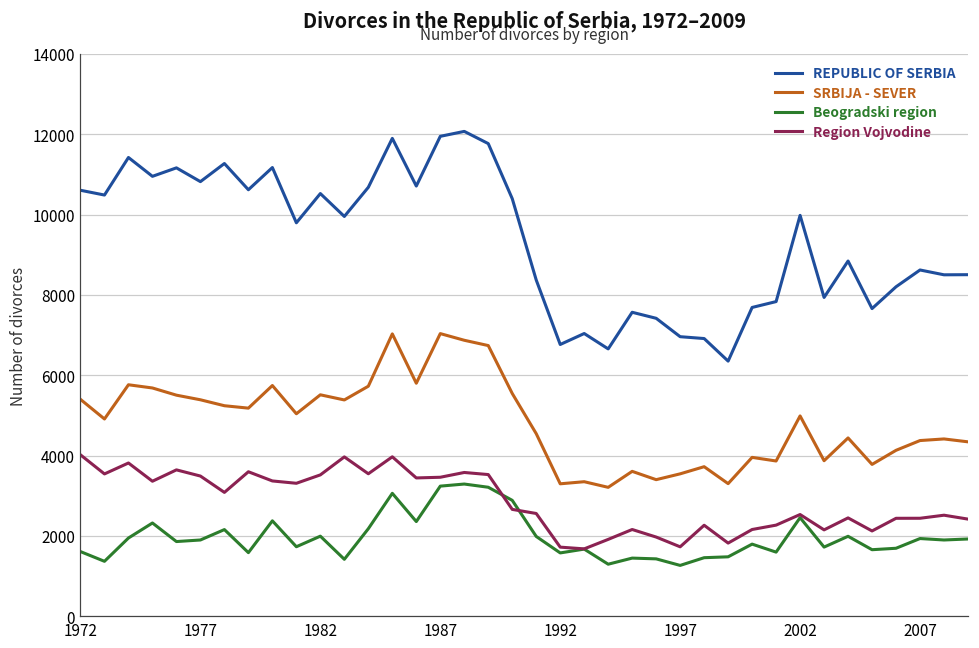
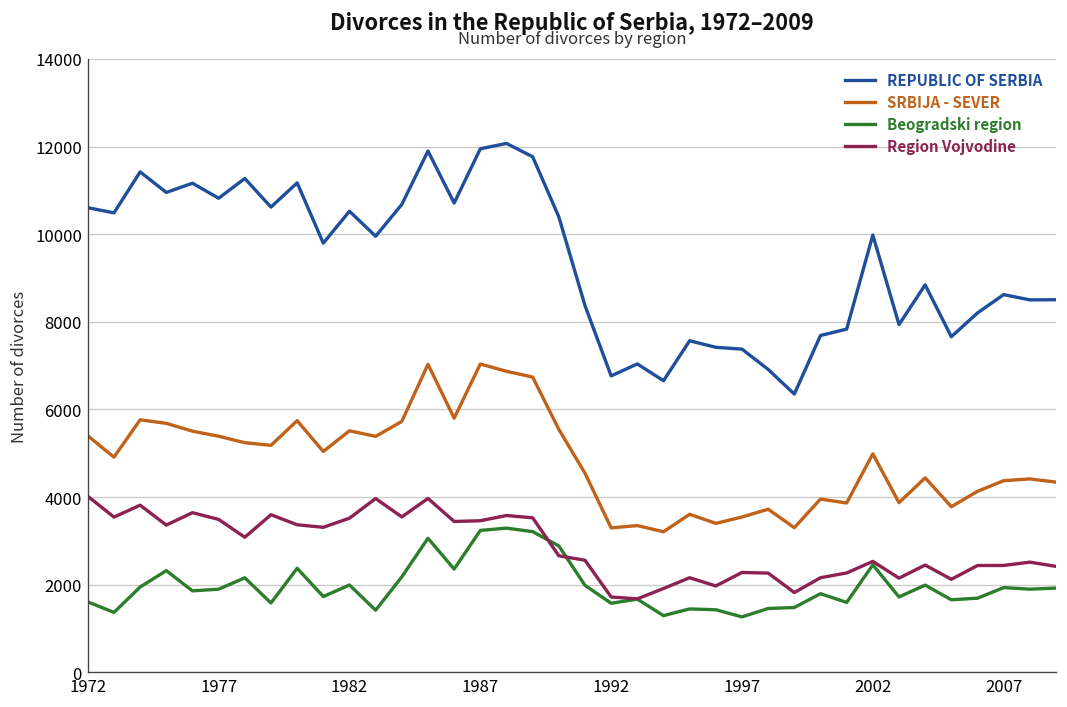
  {
    "REPUBLIC OF SERBIA": {
      "1972": 10600,
      "1977": 10800,
      "1982": 10500,
      "1987": 12000,
      "1992": 6800,
-     "1997": 7000,
+     "1997": 7400,
      "2002": 10000,
      "2007": 8600
    },
    "SRBIJA - SEVER": {
      "1972": 5400,
      "1977": 5400,
      "1982": 5500,
      "1987": 7000,
      "1992": 3300,
      "1997": 3500,
      "2002": 5000,
      "2007": 4400
    },
    "Beogradski region": {
      "1972": 1600,
      "1977": 1900,
      "1982": 2000,
      "1987": 3200,
      "1992": 1600,
      "1997": 1300,
      "2002": 2500,
      "2007": 1900
    },
    "Region Vojvodine": {
      "1972": 4000,
      "1977": 3500,
      "1982": 3500,
      "1987": 3500,
      "1992": 1700,
-     "1997": 1700,
+     "1997": 2300,
      "2002": 2500,
      "2007": 2400
    }
  }
